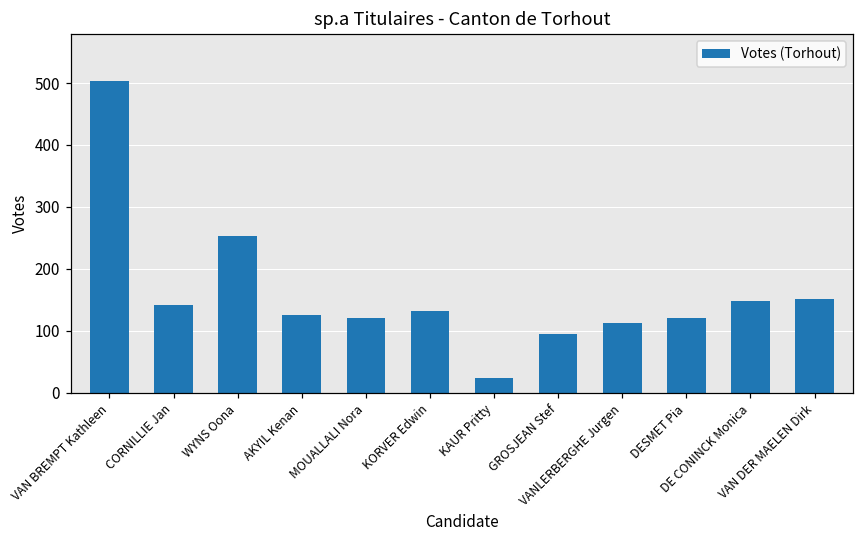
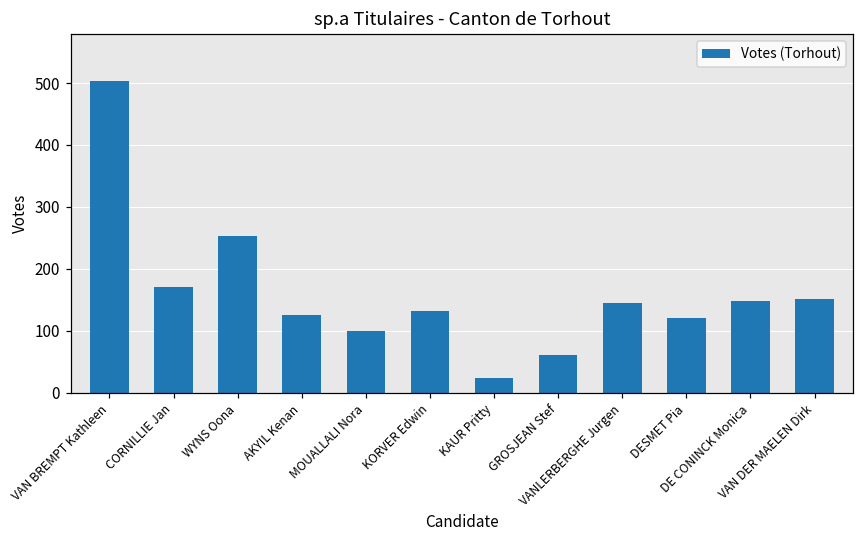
  {
    "VAN BREMPT Kathleen": 500,
-   "CORNILLIE Jan": 140,
+   "CORNILLIE Jan": 170,
    "WYNS Oona": 250,
    "AKYIL Kenan": 130,
-   "MOUALLALI Nora": 120,
+   "MOUALLALI Nora": 100,
    "KORVER Edwin": 130,
    "KAUR Pritty": 20,
-   "GROSJEAN Stef": 90,
-   "VANLERBERGHE Jurgen": 110,
+   "GROSJEAN Stef": 60,
+   "VANLERBERGHE Jurgen": 140,
    "DESMET Pia": 120,
    "DE CONINCK Monica": 150,
    "VAN DER MAELEN Dirk": 150
  }
